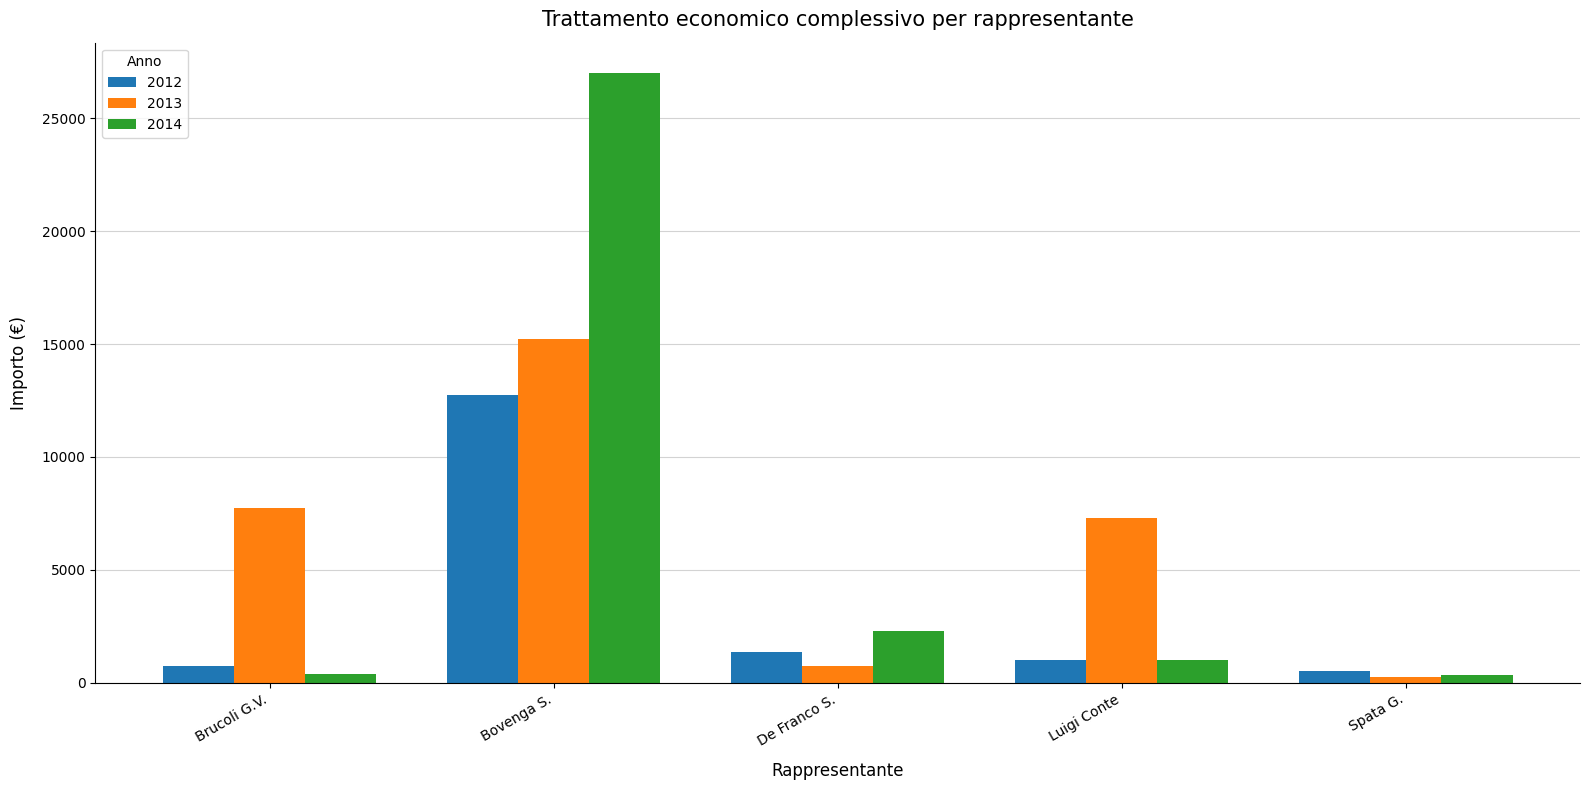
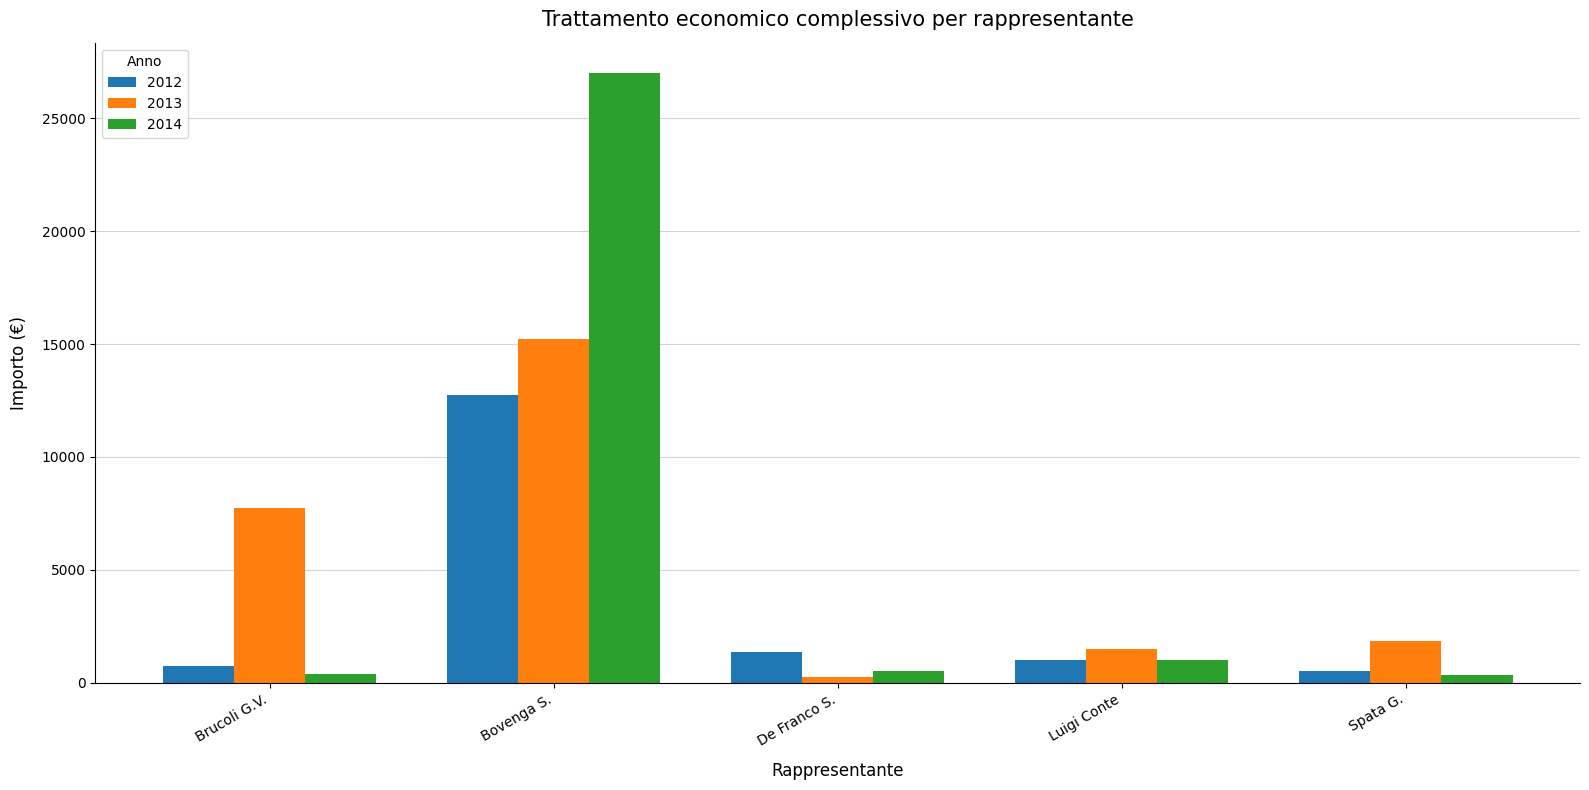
  {
    "2012": {
      "Brucoli G.V.": 800,
      "Bovenga S.": 12800,
      "De Franco S.": 1400,
      "Luigi Conte": 1000,
      "Spata G.": 500
    },
    "2013": {
      "Brucoli G.V.": 7700,
      "Bovenga S.": 15200,
-     "De Franco S.": 800,
-     "Luigi Conte": 7300,
-     "Spata G.": 300
+     "De Franco S.": 200,
+     "Luigi Conte": 1500,
+     "Spata G.": 1800
    },
    "2014": {
      "Brucoli G.V.": 400,
      "Bovenga S.": 27000,
-     "De Franco S.": 2300,
+     "De Franco S.": 500,
      "Luigi Conte": 1000,
      "Spata G.": 300
    }
  }
